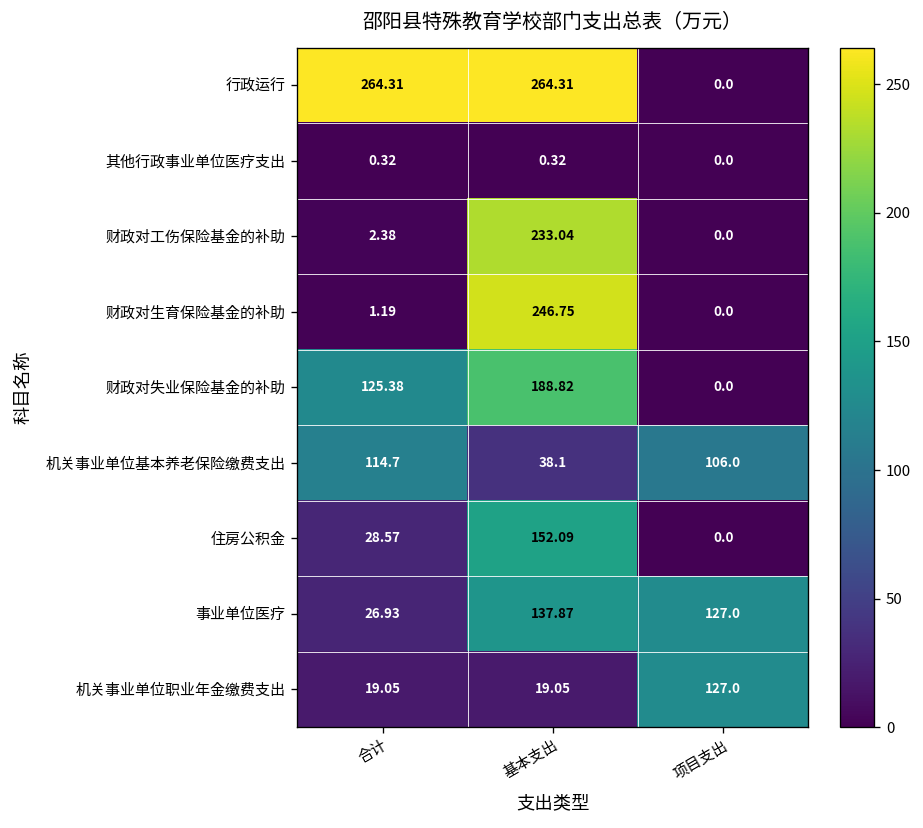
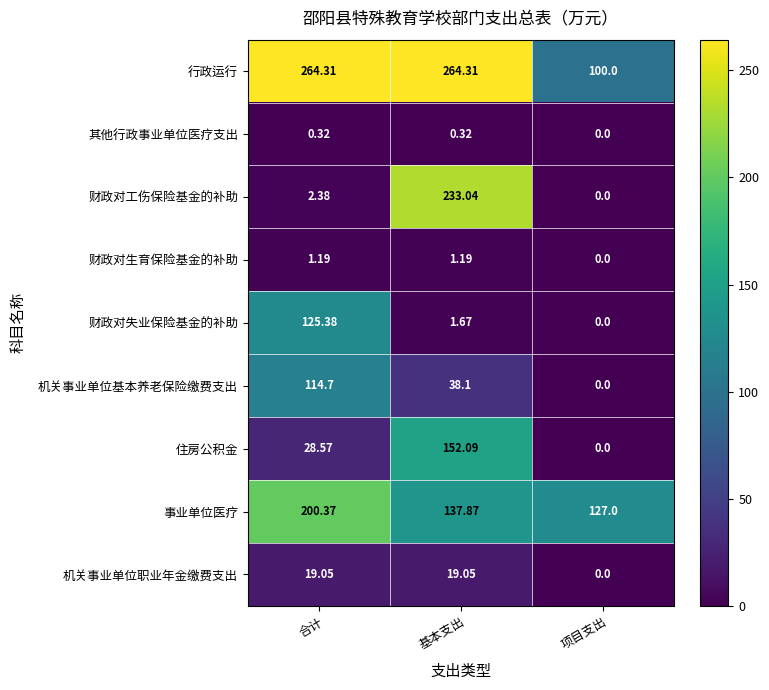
  {
    "行政运行": {
      "合计": 264.31,
      "基本支出": 264.31,
-     "项目支出": 0.0
+     "项目支出": 100.0
    },
    "其他行政事业单位医疗支出": {
      "合计": 0.32,
      "基本支出": 0.32,
      "项目支出": 0.0
    },
    "财政对工伤保险基金的补助": {
      "合计": 2.38,
      "基本支出": 233.04,
      "项目支出": 0.0
    },
    "财政对生育保险基金的补助": {
      "合计": 1.19,
-     "基本支出": 246.75,
+     "基本支出": 1.19,
      "项目支出": 0.0
    },
    "财政对失业保险基金的补助": {
      "合计": 125.38,
-     "基本支出": 188.82,
+     "基本支出": 1.67,
      "项目支出": 0.0
    },
    "机关事业单位基本养老保险缴费支出": {
      "合计": 114.7,
      "基本支出": 38.1,
-     "项目支出": 106.0
+     "项目支出": 0.0
    },
    "住房公积金": {
      "合计": 28.57,
      "基本支出": 152.09,
      "项目支出": 0.0
    },
    "事业单位医疗": {
-     "合计": 26.93,
+     "合计": 200.37,
      "基本支出": 137.87,
      "项目支出": 127.0
    },
    "机关事业单位职业年金缴费支出": {
      "合计": 19.05,
      "基本支出": 19.05,
-     "项目支出": 127.0
+     "项目支出": 0.0
    }
  }
